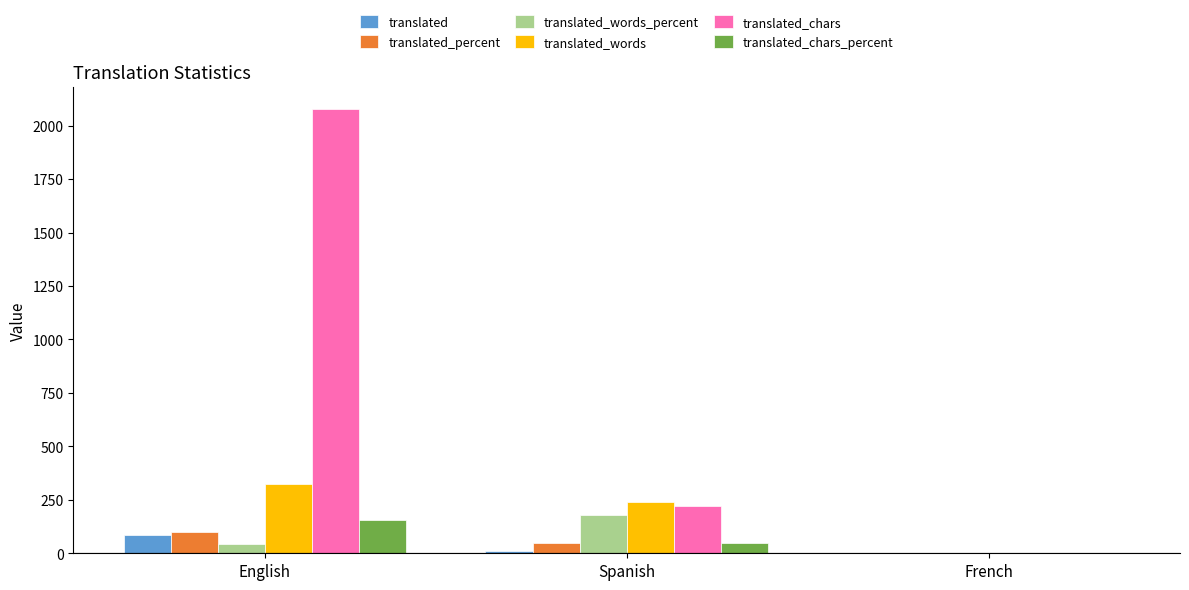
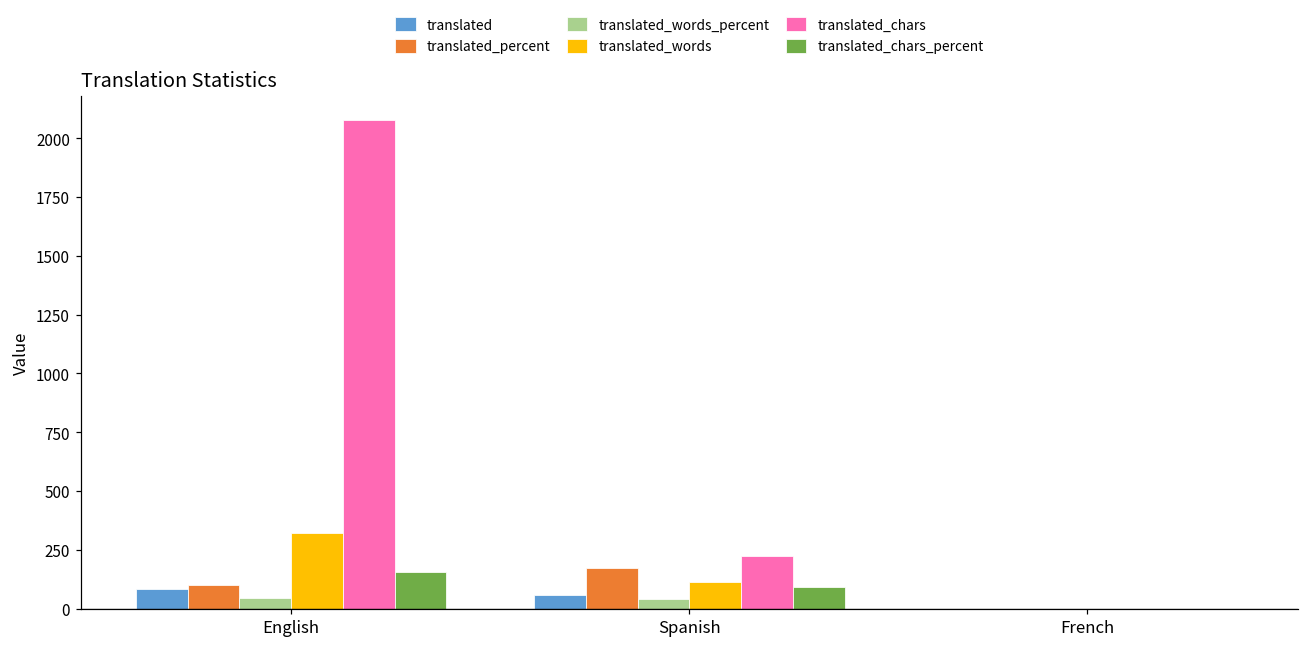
  {
    "translated": {
      "English": 90,
-     "Spanish": 10,
+     "Spanish": 60,
      "French": 0
    },
    "translated_percent": {
      "English": 100,
-     "Spanish": 50,
+     "Spanish": 170,
      "French": 0
    },
    "translated_words_percent": {
      "English": 40,
-     "Spanish": 180,
+     "Spanish": 40,
      "French": 0
    },
    "translated_words": {
      "English": 320,
-     "Spanish": 240,
+     "Spanish": 110,
      "French": 0
    },
    "translated_chars": {
      "English": 2080,
      "Spanish": 220,
      "French": 0
    },
    "translated_chars_percent": {
      "English": 160,
-     "Spanish": 50,
+     "Spanish": 90,
      "French": 0
    }
  }
